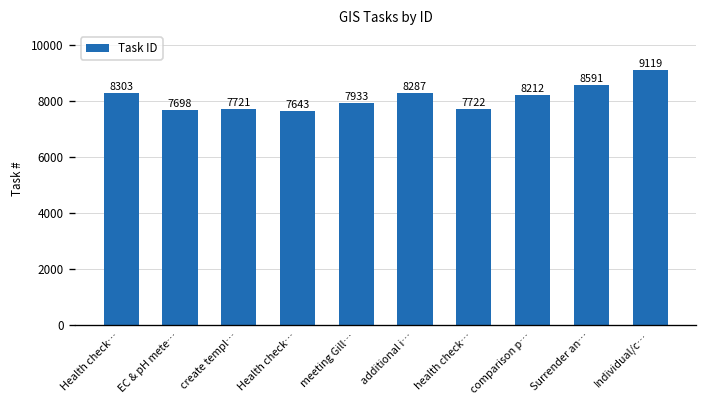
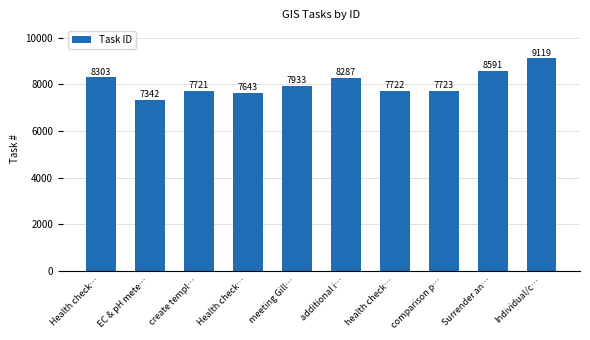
  {
-   "EC & pH mete…": 7698,
+   "EC & pH mete…": 7342,
    "create templ…": 7721,
    "meeting Gill…": 7933,
    "additional i…": 8287,
    "health check…": 7722,
-   "comparison p…": 8212,
+   "comparison p…": 7723,
    "Surrender an…": 8591,
    "Individual/c…": 9119
  }
